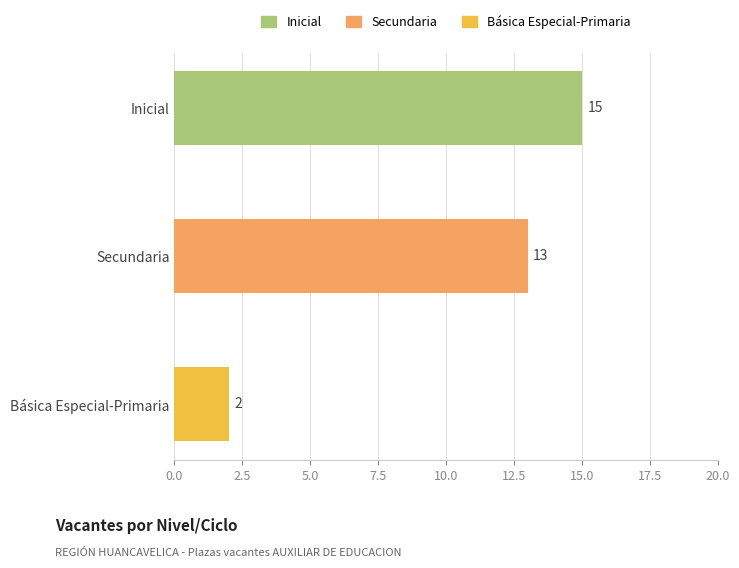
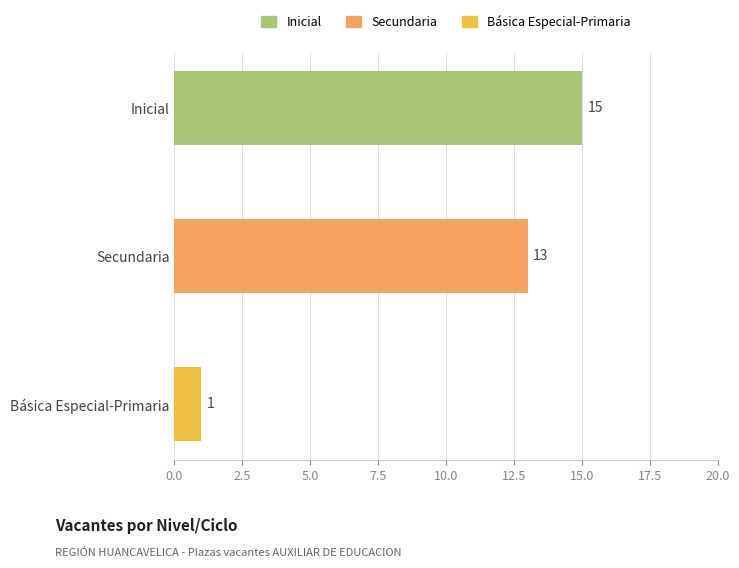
  {
    "Inicial": 15,
    "Secundaria": 13,
-   "Básica Especial-Primaria": 2
+   "Básica Especial-Primaria": 1
  }
